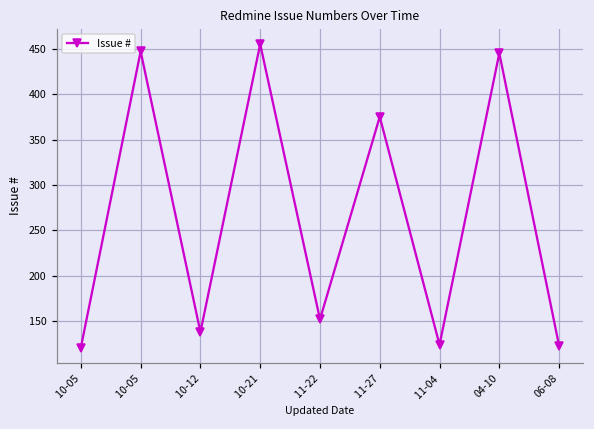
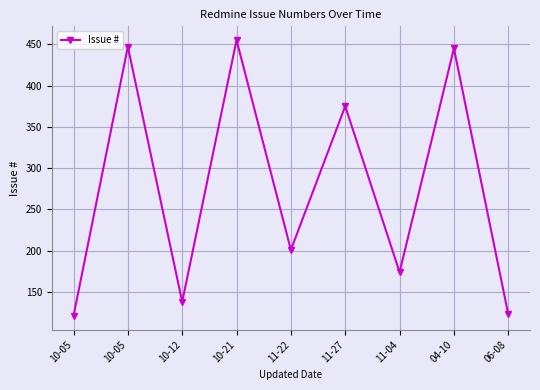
  {
    "10-12": 140,
    "10-21": 460,
-   "11-22": 150,
+   "11-22": 200,
    "11-27": 380,
-   "11-04": 120,
+   "11-04": 170,
    "04-10": 450,
    "06-08": 120
  }
